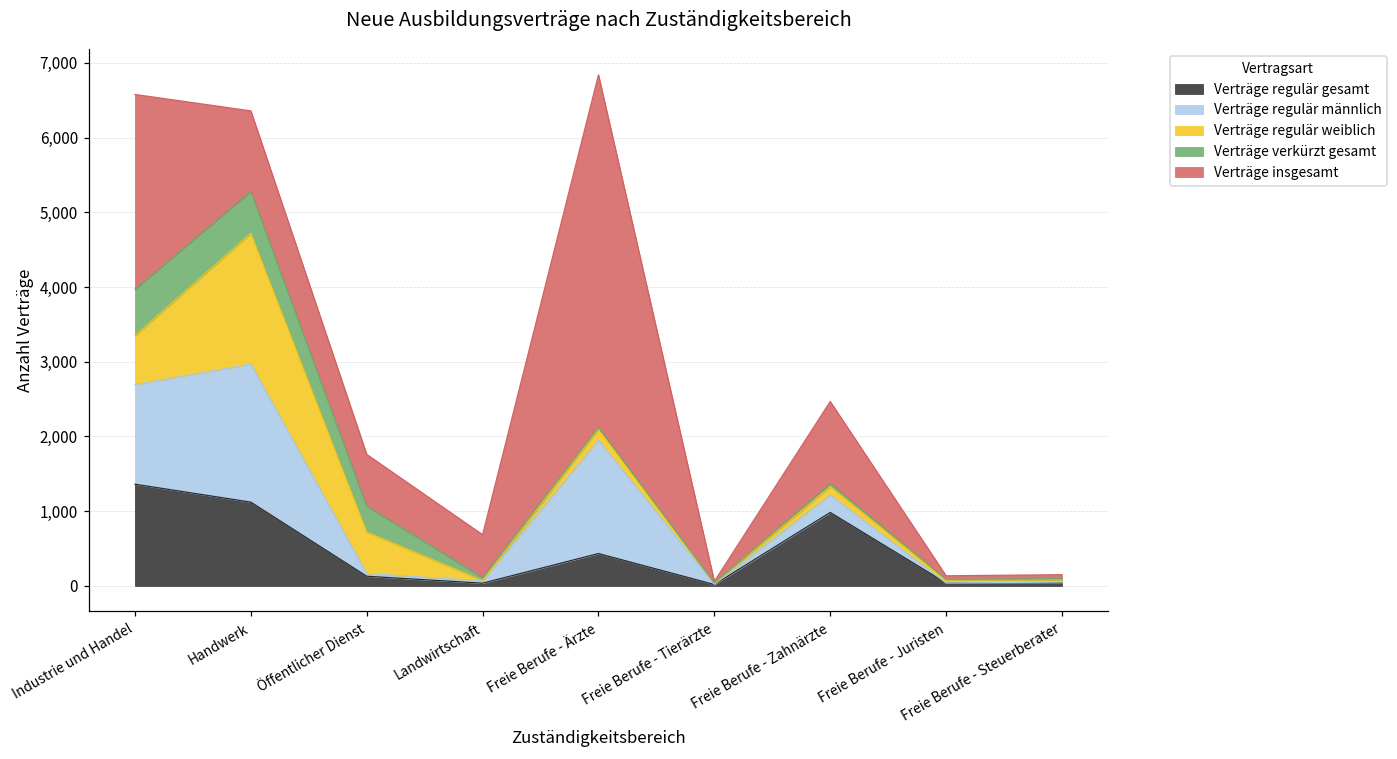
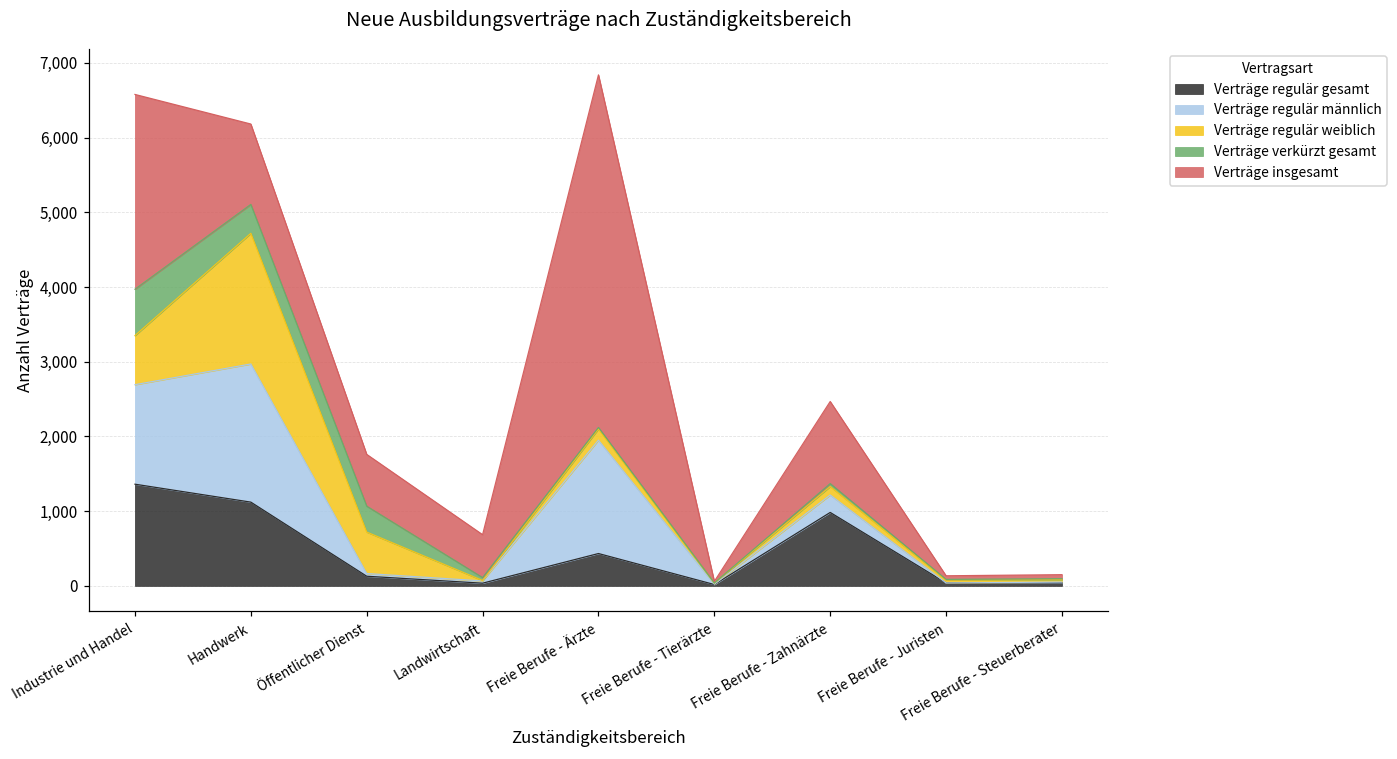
  {
    "Verträge regulär gesamt": {
      "Industrie und Handel": "1,400",
      "Handwerk": "1,100",
      "Freie Berufe - Ärzte": "400",
      "Freie Berufe - Zahnärzte": "1,000"
    },
    "Verträge regulär männlich": {
      "Industrie und Handel": "1,300",
      "Handwerk": "1,800",
      "Freie Berufe - Ärzte": "1,500",
      "Freie Berufe - Zahnärzte": "200"
    },
    "Verträge regulär weiblich": {
      "Industrie und Handel": "700",
      "Handwerk": "1,700",
      "Öffentlicher Dienst": "600",
      "Freie Berufe - Zahnärzte": "100"
    },
    "Verträge verkürzt gesamt": {
      "Industrie und Handel": "600",
-     "Handwerk": "600",
+     "Handwerk": "400",
      "Öffentlicher Dienst": "300",
      "Landwirtschaft": "0",
      "Freie Berufe - Zahnärzte": "0"
    },
    "Verträge insgesamt": {
      "Industrie und Handel": "2,600",
      "Handwerk": "1,100",
      "Öffentlicher Dienst": "700",
      "Landwirtschaft": "600",
      "Freie Berufe - Ärzte": "4,700",
      "Freie Berufe - Zahnärzte": "1,100",
      "Freie Berufe - Juristen": "0",
      "Freie Berufe - Steuerberater": "100"
    }
  }
